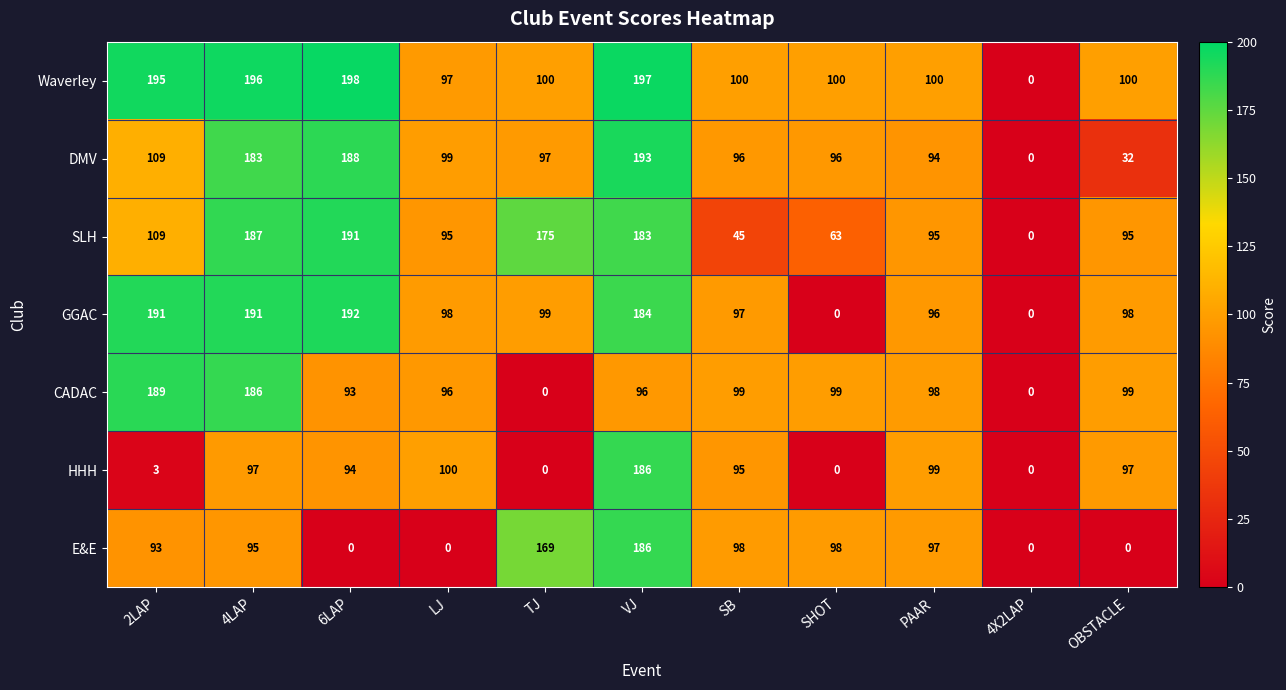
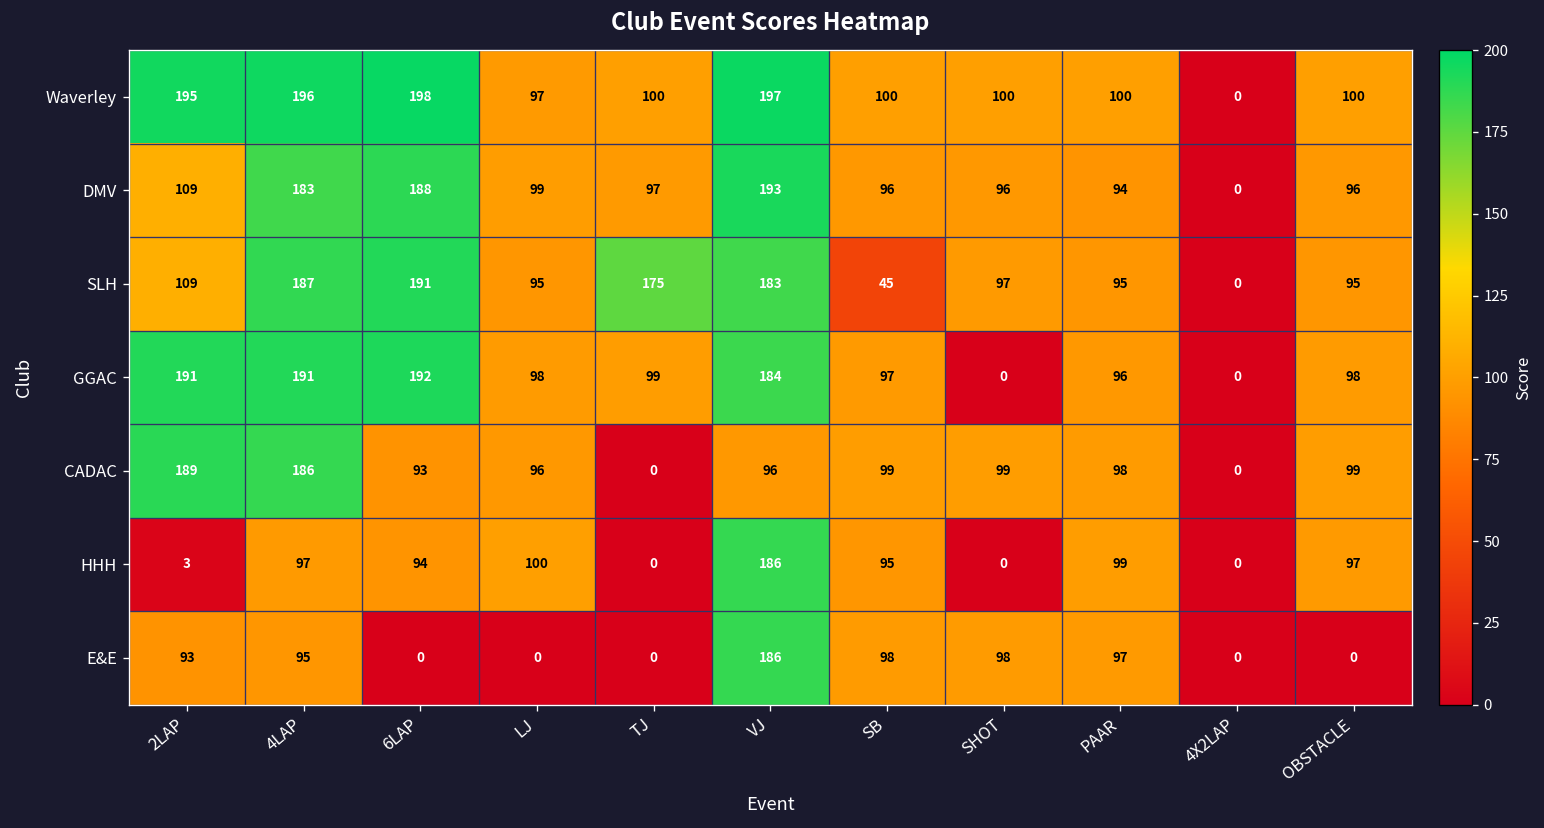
  {
    "Waverley": {
      "2LAP": 195,
      "4LAP": 196,
      "6LAP": 198,
      "LJ": 97,
      "TJ": 100,
      "VJ": 197,
      "SB": 100,
      "SHOT": 100,
      "PAAR": 100,
      "4X2LAP": 0,
      "OBSTACLE": 100
    },
    "DMV": {
      "2LAP": 109,
      "4LAP": 183,
      "6LAP": 188,
      "LJ": 99,
      "TJ": 97,
      "VJ": 193,
      "SB": 96,
      "SHOT": 96,
      "PAAR": 94,
      "4X2LAP": 0,
-     "OBSTACLE": 32
+     "OBSTACLE": 96
    },
    "SLH": {
      "2LAP": 109,
      "4LAP": 187,
      "6LAP": 191,
      "LJ": 95,
      "TJ": 175,
      "VJ": 183,
      "SB": 45,
-     "SHOT": 63,
+     "SHOT": 97,
      "PAAR": 95,
      "4X2LAP": 0,
      "OBSTACLE": 95
    },
    "GGAC": {
      "2LAP": 191,
      "4LAP": 191,
      "6LAP": 192,
      "LJ": 98,
      "TJ": 99,
      "VJ": 184,
      "SB": 97,
      "SHOT": 0,
      "PAAR": 96,
      "4X2LAP": 0,
      "OBSTACLE": 98
    },
    "CADAC": {
      "2LAP": 189,
      "4LAP": 186,
      "6LAP": 93,
      "LJ": 96,
      "TJ": 0,
      "VJ": 96,
      "SB": 99,
      "SHOT": 99,
      "PAAR": 98,
      "4X2LAP": 0,
      "OBSTACLE": 99
    },
    "HHH": {
      "2LAP": 3,
      "4LAP": 97,
      "6LAP": 94,
      "LJ": 100,
      "TJ": 0,
      "VJ": 186,
      "SB": 95,
      "SHOT": 0,
      "PAAR": 99,
      "4X2LAP": 0,
      "OBSTACLE": 97
    },
    "E&E": {
      "2LAP": 93,
      "4LAP": 95,
      "6LAP": 0,
      "LJ": 0,
-     "TJ": 169,
+     "TJ": 0,
      "VJ": 186,
      "SB": 98,
      "SHOT": 98,
      "PAAR": 97,
      "4X2LAP": 0,
      "OBSTACLE": 0
    }
  }
